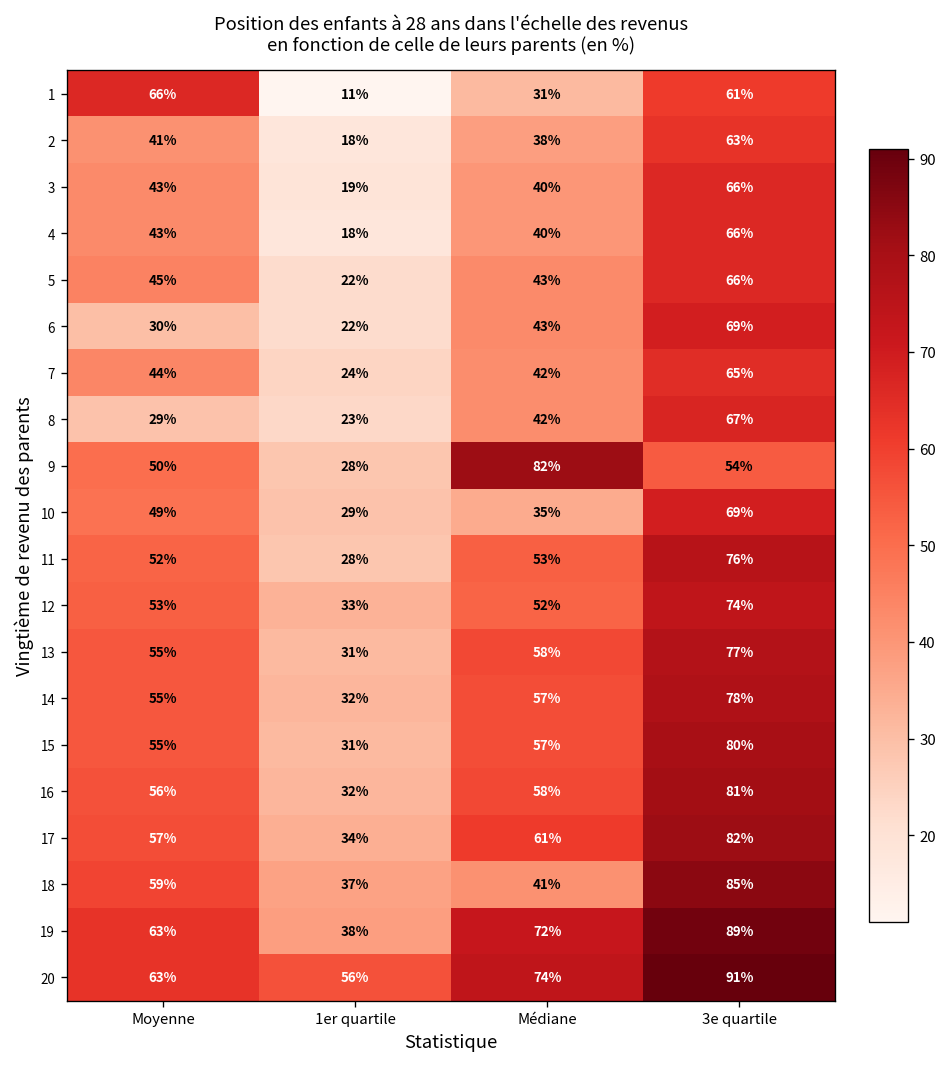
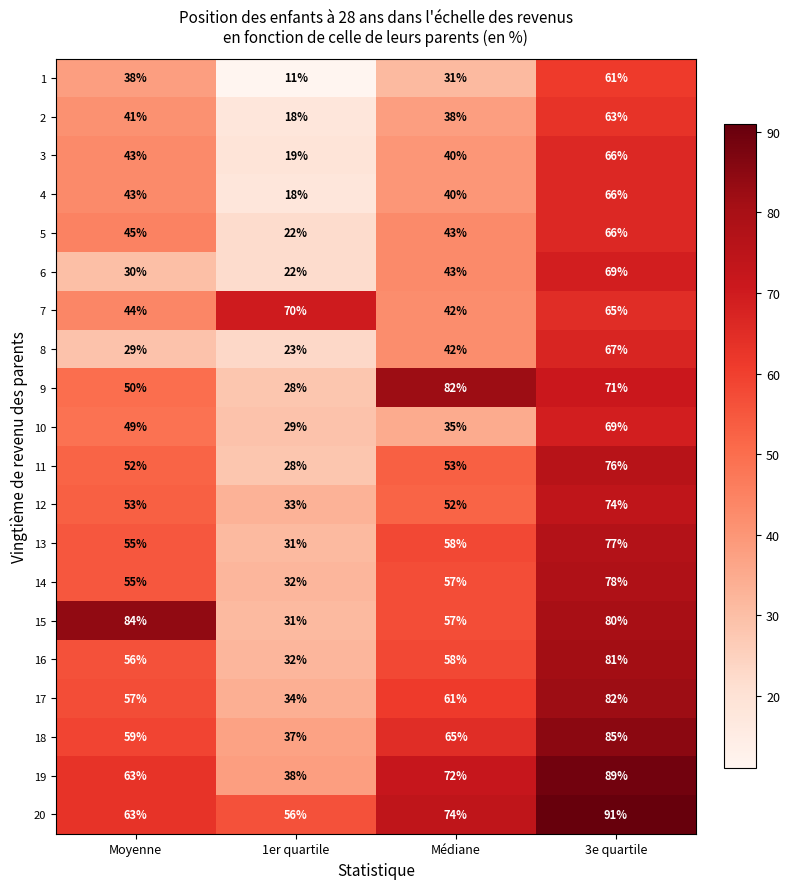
  {
    "1": {
-     "Moyenne": "66%",
+     "Moyenne": "38%",
      "1er quartile": "11%",
      "Médiane": "31%",
      "3e quartile": "61%"
    },
    "2": {
      "Moyenne": "41%",
      "1er quartile": "18%",
      "Médiane": "38%",
      "3e quartile": "63%"
    },
    "3": {
      "Moyenne": "43%",
      "1er quartile": "19%",
      "Médiane": "40%",
      "3e quartile": "66%"
    },
    "4": {
      "Moyenne": "43%",
      "1er quartile": "18%",
      "Médiane": "40%",
      "3e quartile": "66%"
    },
    "5": {
      "Moyenne": "45%",
      "1er quartile": "22%",
      "Médiane": "43%",
      "3e quartile": "66%"
    },
    "6": {
      "Moyenne": "30%",
      "1er quartile": "22%",
      "Médiane": "43%",
      "3e quartile": "69%"
    },
    "7": {
      "Moyenne": "44%",
-     "1er quartile": "24%",
+     "1er quartile": "70%",
      "Médiane": "42%",
      "3e quartile": "65%"
    },
    "8": {
      "Moyenne": "29%",
      "1er quartile": "23%",
      "Médiane": "42%",
      "3e quartile": "67%"
    },
    "9": {
      "Moyenne": "50%",
      "1er quartile": "28%",
      "Médiane": "82%",
-     "3e quartile": "54%"
+     "3e quartile": "71%"
    },
    "10": {
      "Moyenne": "49%",
      "1er quartile": "29%",
      "Médiane": "35%",
      "3e quartile": "69%"
    },
    "11": {
      "Moyenne": "52%",
      "1er quartile": "28%",
      "Médiane": "53%",
      "3e quartile": "76%"
    },
    "12": {
      "Moyenne": "53%",
      "1er quartile": "33%",
      "Médiane": "52%",
      "3e quartile": "74%"
    },
    "13": {
      "Moyenne": "55%",
      "1er quartile": "31%",
      "Médiane": "58%",
      "3e quartile": "77%"
    },
    "14": {
      "Moyenne": "55%",
      "1er quartile": "32%",
      "Médiane": "57%",
      "3e quartile": "78%"
    },
    "15": {
-     "Moyenne": "55%",
+     "Moyenne": "84%",
      "1er quartile": "31%",
      "Médiane": "57%",
      "3e quartile": "80%"
    },
    "16": {
      "Moyenne": "56%",
      "1er quartile": "32%",
      "Médiane": "58%",
      "3e quartile": "81%"
    },
    "17": {
      "Moyenne": "57%",
      "1er quartile": "34%",
      "Médiane": "61%",
      "3e quartile": "82%"
    },
    "18": {
      "Moyenne": "59%",
      "1er quartile": "37%",
-     "Médiane": "41%",
+     "Médiane": "65%",
      "3e quartile": "85%"
    },
    "19": {
      "Moyenne": "63%",
      "1er quartile": "38%",
      "Médiane": "72%",
      "3e quartile": "89%"
    },
    "20": {
      "Moyenne": "63%",
      "1er quartile": "56%",
      "Médiane": "74%",
      "3e quartile": "91%"
    }
  }
